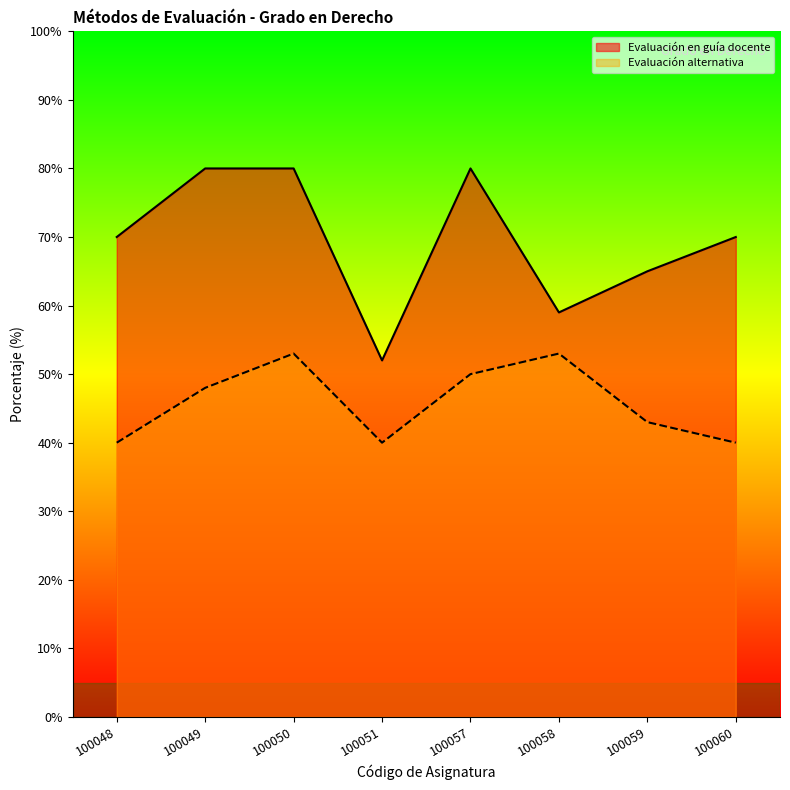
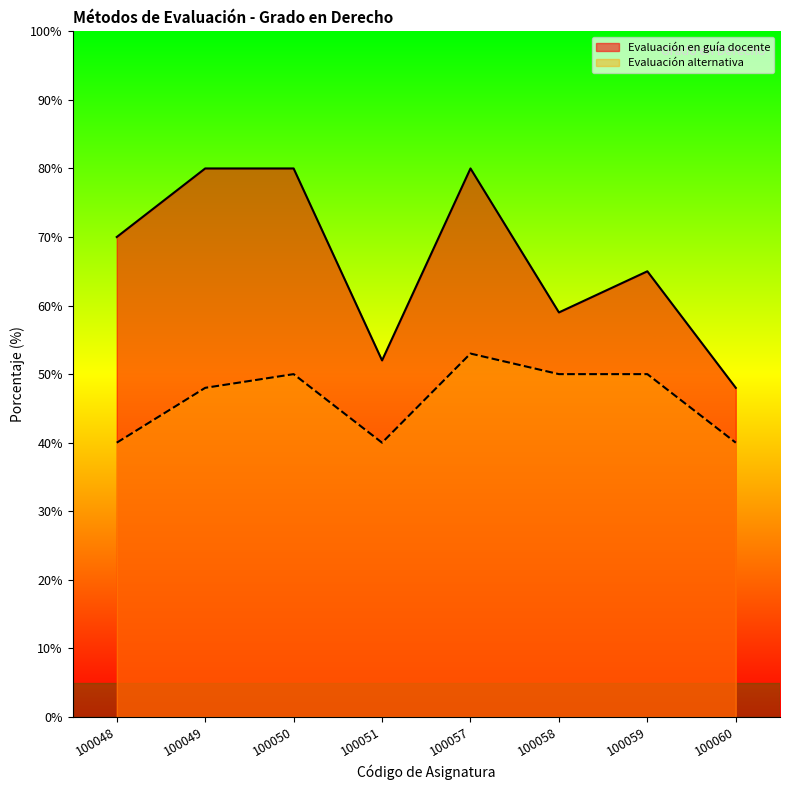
  {
    "Evaluación en guía docente": {
      "100048": "70%",
      "100049": "80%",
      "100050": "80%",
      "100051": "52%",
      "100057": "80%",
      "100058": "59%",
      "100059": "65%",
-     "100060": "70%"
+     "100060": "48%"
    },
    "Evaluación alternativa": {
      "100048": "40%",
      "100049": "48%",
-     "100050": "53%",
+     "100050": "50%",
      "100051": "40%",
-     "100057": "50%",
-     "100058": "53%",
-     "100059": "43%",
+     "100057": "53%",
+     "100058": "50%",
+     "100059": "50%",
      "100060": "40%"
    }
  }
